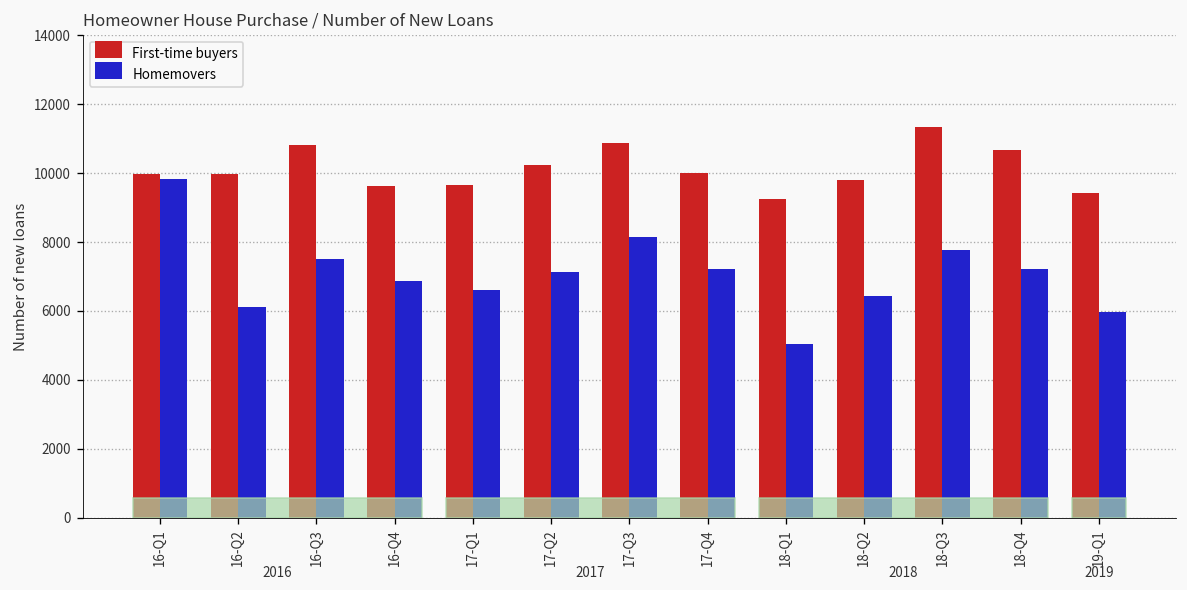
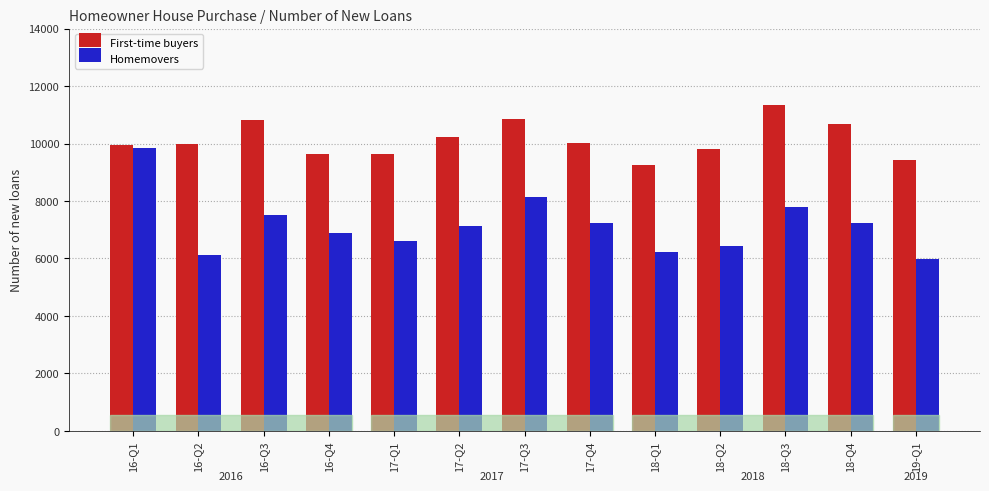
  {
    "First-time buyers": {
      "16-Q1": 10000,
      "16-Q2": 10000,
      "16-Q3": 10800,
      "16-Q4": 9600,
      "17-Q1": 9600,
      "17-Q2": 10200,
      "17-Q3": 10900,
      "17-Q4": 10000,
      "18-Q1": 9300,
      "18-Q2": 9800,
      "18-Q3": 11300,
      "18-Q4": 10700,
      "19-Q1": 9400
    },
    "Homemovers": {
      "16-Q1": 9800,
      "16-Q2": 6100,
      "16-Q3": 7500,
      "16-Q4": 6900,
      "17-Q1": 6600,
      "17-Q2": 7100,
      "17-Q3": 8100,
      "17-Q4": 7200,
-     "18-Q1": 5000,
+     "18-Q1": 6200,
      "18-Q2": 6400,
      "18-Q3": 7800,
      "18-Q4": 7200,
      "19-Q1": 6000
    }
  }
